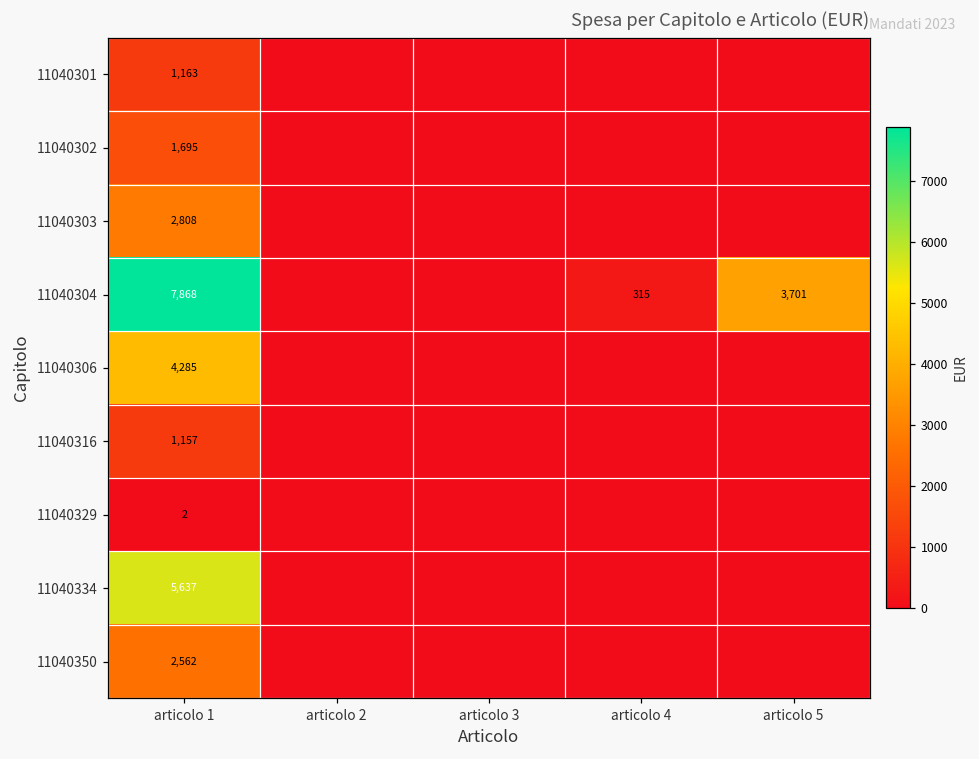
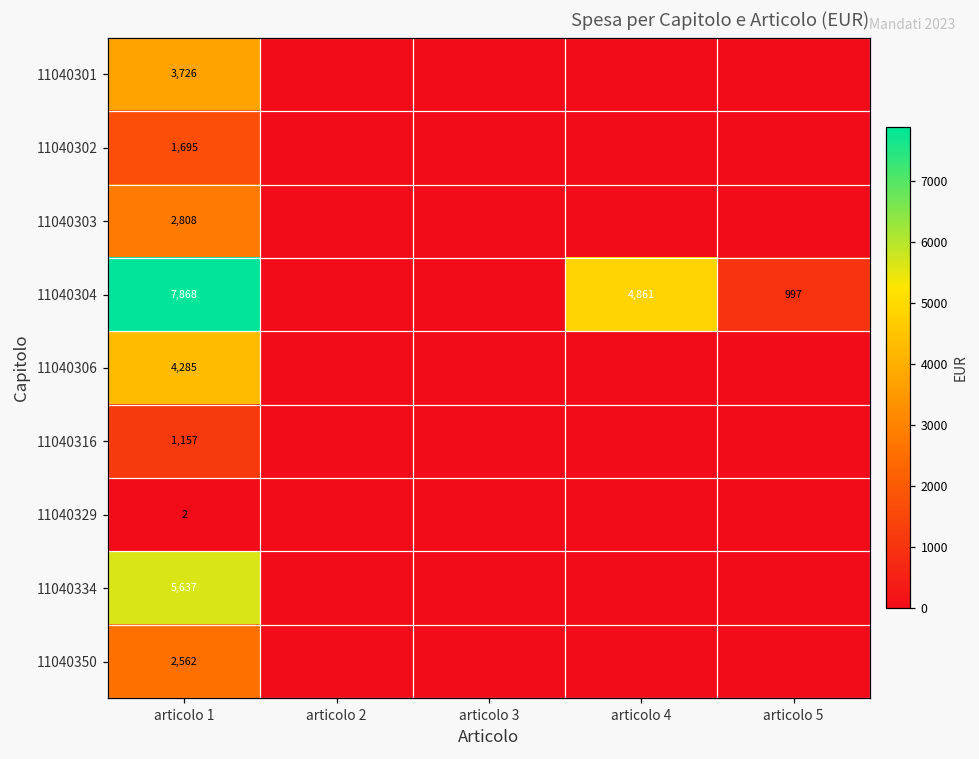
  {
    "11040301": {
-     "articolo 1": "1,163"
+     "articolo 1": "3,726"
    },
    "11040302": {
      "articolo 1": "1,695"
    },
    "11040303": {
      "articolo 1": "2,808"
    },
    "11040304": {
      "articolo 1": "7,868",
-     "articolo 4": "315",
-     "articolo 5": "3,701"
+     "articolo 4": "4,861",
+     "articolo 5": "997"
    },
    "11040306": {
      "articolo 1": "4,285"
    },
    "11040316": {
      "articolo 1": "1,157"
    },
    "11040329": {
      "articolo 1": "2"
    },
    "11040334": {
      "articolo 1": "5,637"
    },
    "11040350": {
      "articolo 1": "2,562"
    }
  }
